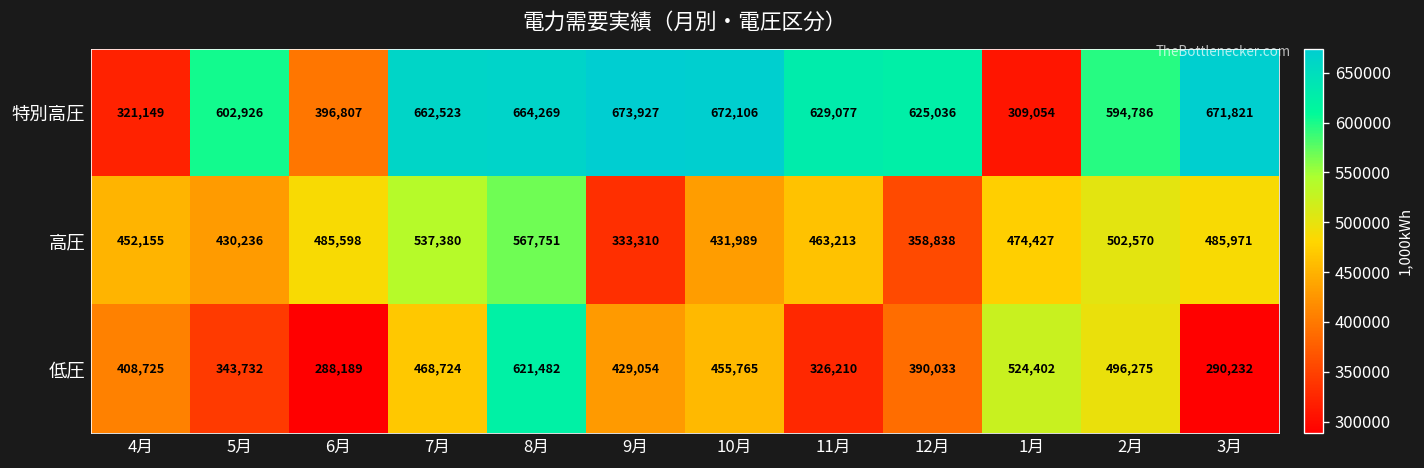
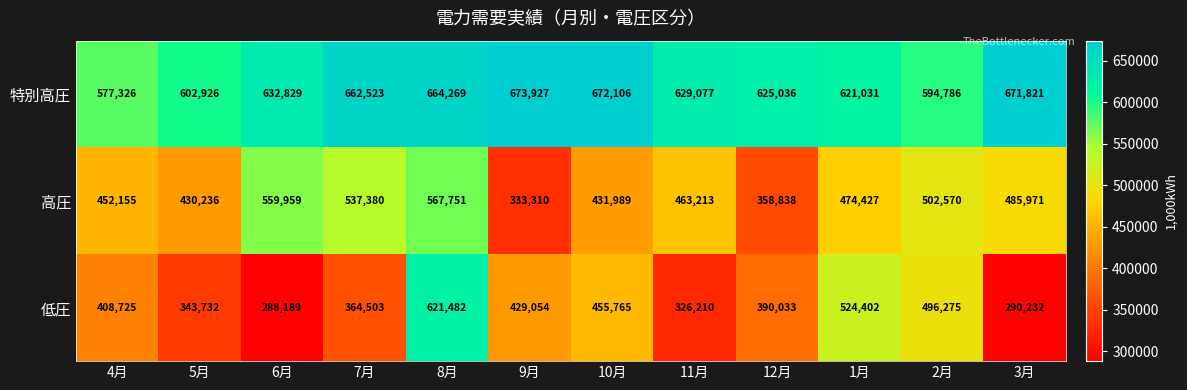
  {
    "特別高圧": {
-     "4月": "321,149",
+     "4月": "577,326",
      "5月": "602,926",
-     "6月": "396,807",
+     "6月": "632,829",
      "7月": "662,523",
      "8月": "664,269",
      "9月": "673,927",
      "10月": "672,106",
      "11月": "629,077",
      "12月": "625,036",
-     "1月": "309,054",
+     "1月": "621,031",
      "2月": "594,786"
    },
    "高圧": {
      "4月": "452,155",
      "5月": "430,236",
-     "6月": "485,598",
+     "6月": "559,959",
      "7月": "537,380",
      "8月": "567,751",
      "9月": "333,310",
      "10月": "431,989",
      "11月": "463,213",
      "12月": "358,838",
      "1月": "474,427",
      "2月": "502,570",
      "3月": "485,971"
    },
    "低圧": {
      "4月": "408,725",
      "5月": "343,732",
      "6月": "288,189",
-     "7月": "468,724",
+     "7月": "364,503",
      "8月": "621,482",
      "9月": "429,054",
      "10月": "455,765",
      "11月": "326,210",
      "12月": "390,033",
      "1月": "524,402",
      "2月": "496,275",
      "3月": "290,232"
    }
  }
